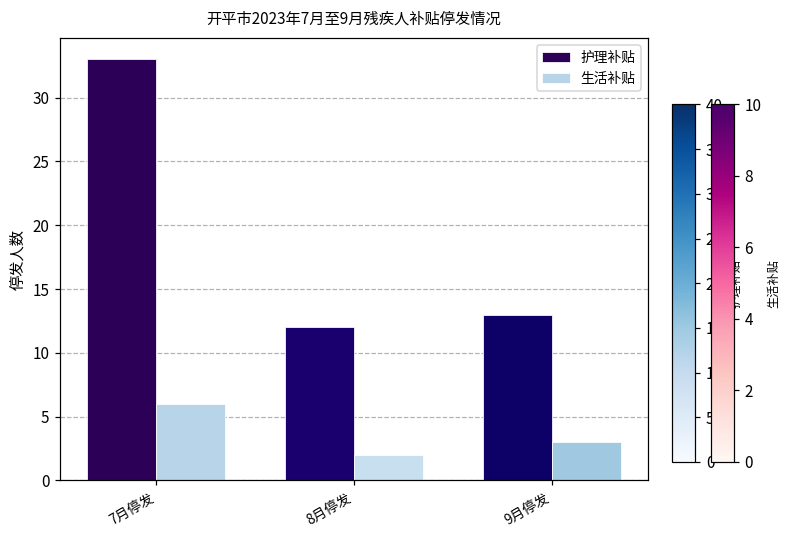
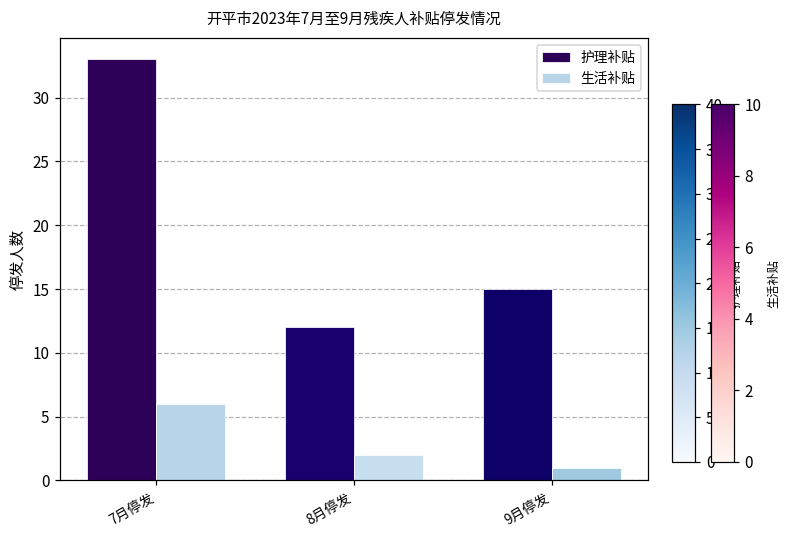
  {
    "护理补贴": {
      "7月停发": 33,
      "8月停发": 12,
-     "9月停发": 13
+     "9月停发": 15
    },
    "生活补贴": {
      "7月停发": 6,
      "8月停发": 2,
-     "9月停发": 3
+     "9月停发": 1
    }
  }
